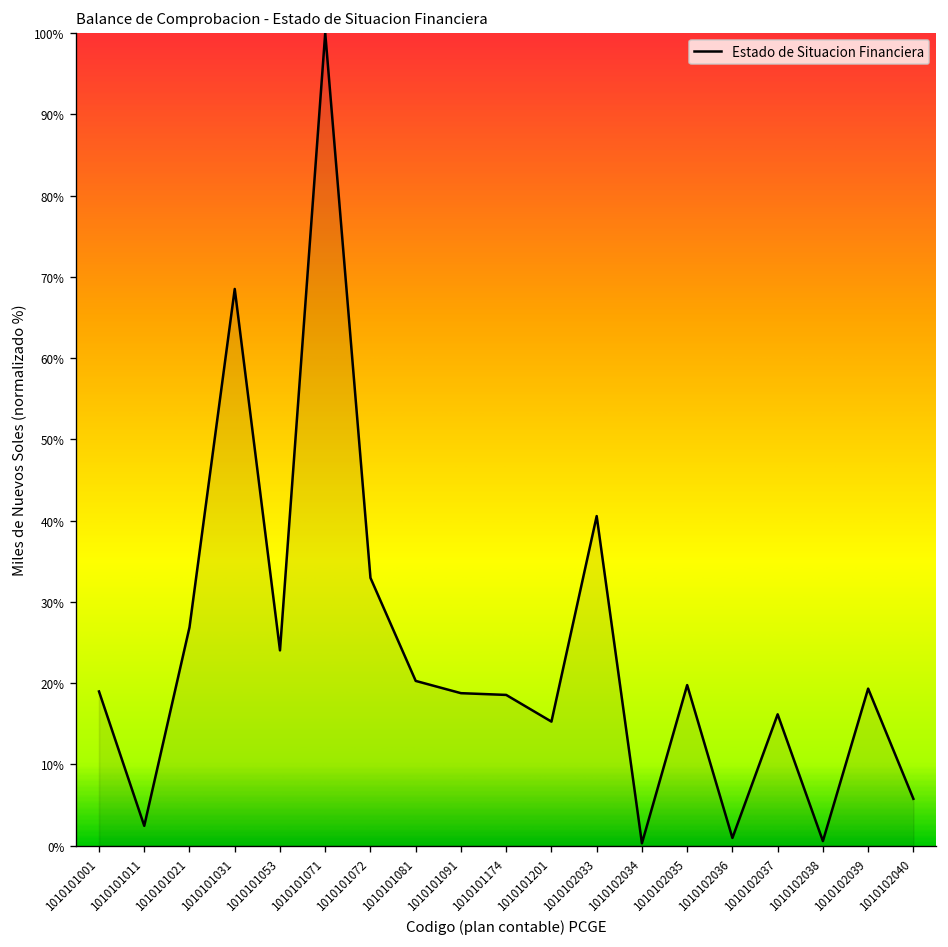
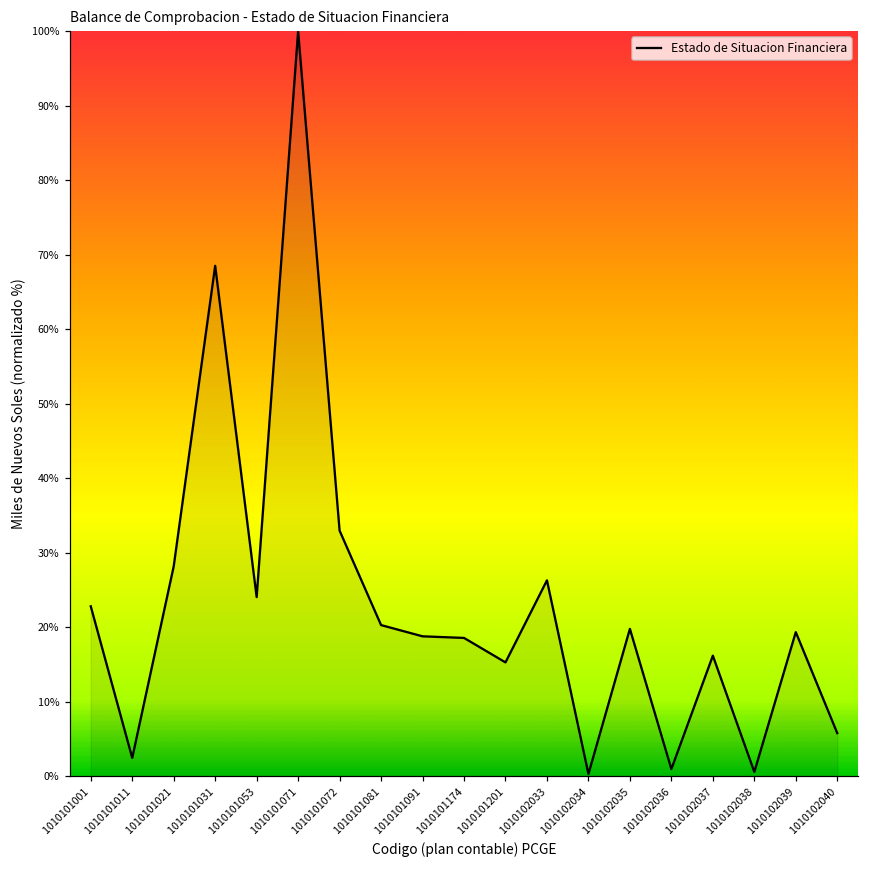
  {
-   "1010101001": "19%",
+   "1010101001": "23%",
    "1010101011": "2%",
-   "1010101021": "27%",
+   "1010101021": "28%",
    "1010101031": "69%",
    "1010101053": "24%",
    "1010101071": "100%",
    "1010101072": "33%",
    "1010101081": "20%",
    "1010101091": "19%",
    "1010101174": "19%",
    "1010101201": "15%",
-   "1010102033": "41%",
+   "1010102033": "26%",
    "1010102034": "0%",
    "1010102035": "20%",
    "1010102036": "1%",
    "1010102037": "16%",
    "1010102038": "1%",
    "1010102039": "19%",
    "1010102040": "6%"
  }
